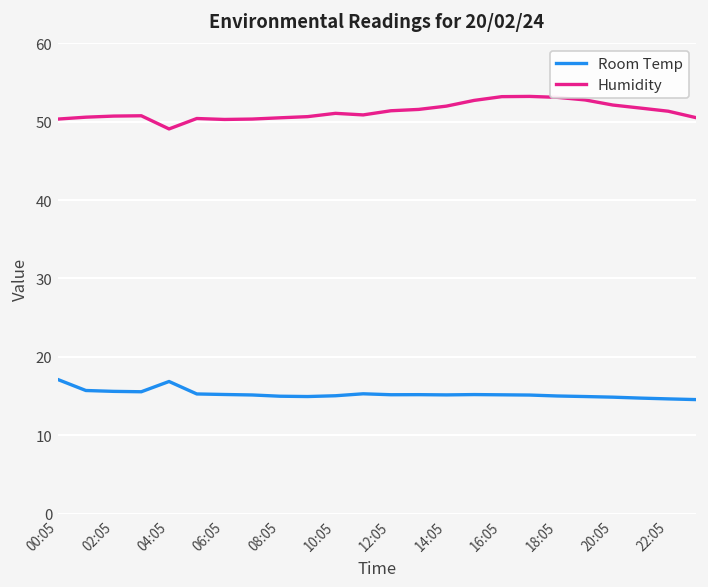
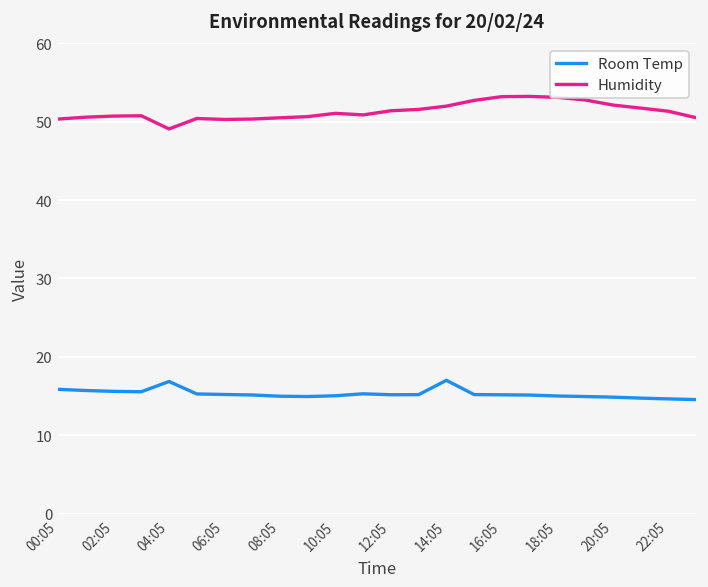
  {
    "Room Temp": {
-     "00:05": 17,
+     "00:05": 16,
      "02:05": 16,
      "04:05": 17,
      "06:05": 15,
      "08:05": 15,
      "10:05": 15,
      "12:05": 15,
-     "14:05": 15,
+     "14:05": 17,
      "16:05": 15,
      "18:05": 15,
      "20:05": 15,
      "22:05": 15
    },
    "Humidity": {
      "00:05": 50,
      "02:05": 51,
      "04:05": 49,
      "06:05": 50,
      "08:05": 50,
      "10:05": 51,
      "12:05": 51,
      "14:05": 52,
      "16:05": 53,
      "20:05": 52,
      "22:05": 51
    }
  }
